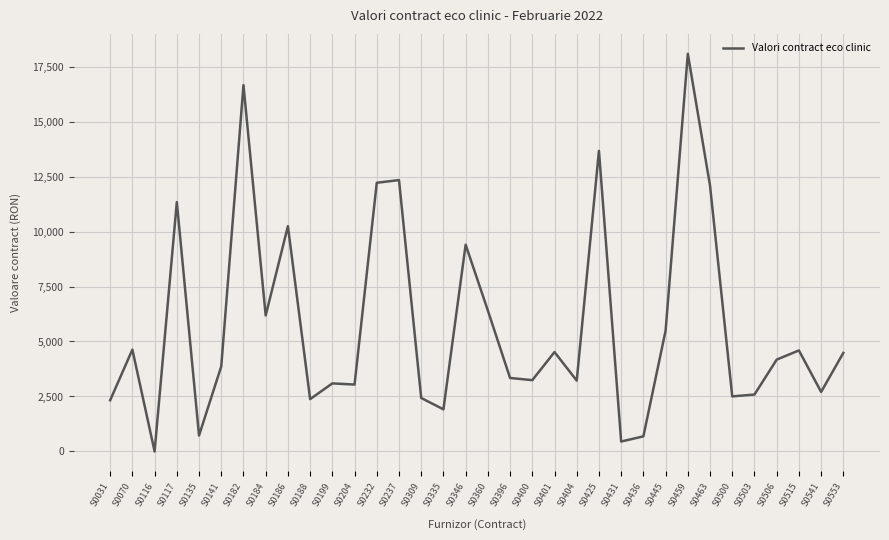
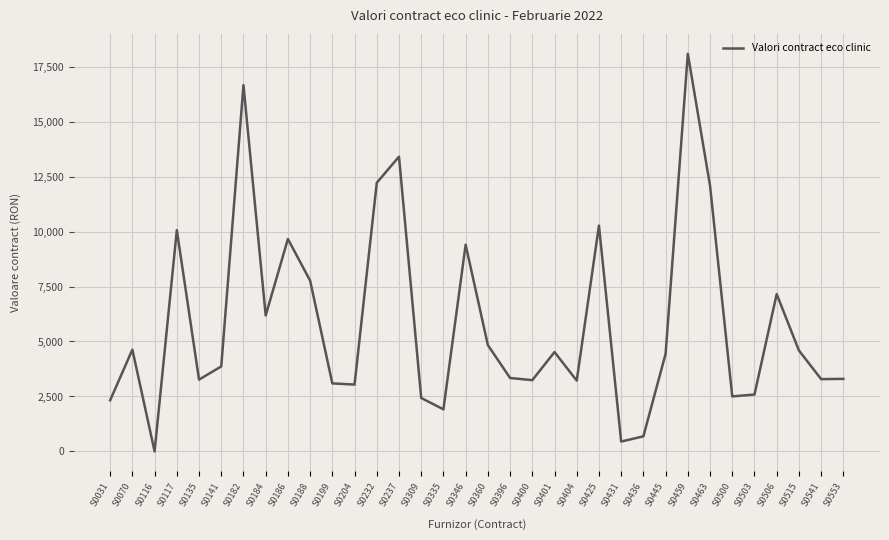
  {
    "S0031": "2,300",
    "S0070": "4,600",
    "S0116": "0",
-   "S0117": "11,300",
-   "S0135": "700",
+   "S0117": "10,100",
+   "S0135": "3,300",
    "S0141": "3,900",
    "S0182": "16,700",
    "S0184": "6,200",
-   "S0186": "10,200",
-   "S0188": "2,400",
+   "S0186": "9,700",
+   "S0188": "7,800",
    "S0199": "3,100",
    "S0204": "3,000",
    "S0232": "12,200",
-   "S0237": "12,300",
+   "S0237": "13,400",
    "S0309": "2,400",
    "S0335": "1,900",
    "S0346": "9,400",
-   "S0360": "6,400",
+   "S0360": "4,800",
    "S0396": "3,300",
    "S0400": "3,200",
    "S0401": "4,500",
    "S0404": "3,200",
-   "S0425": "13,700",
+   "S0425": "10,300",
    "S0431": "500",
    "S0436": "700",
-   "S0445": "5,500",
+   "S0445": "4,400",
    "S0459": "18,100",
    "S0463": "12,100",
    "S0500": "2,500",
    "S0503": "2,600",
-   "S0506": "4,200",
+   "S0506": "7,200",
    "S0515": "4,600",
-   "S0541": "2,700",
-   "S0553": "4,500"
+   "S0541": "3,300",
+   "S0553": "3,300"
  }
